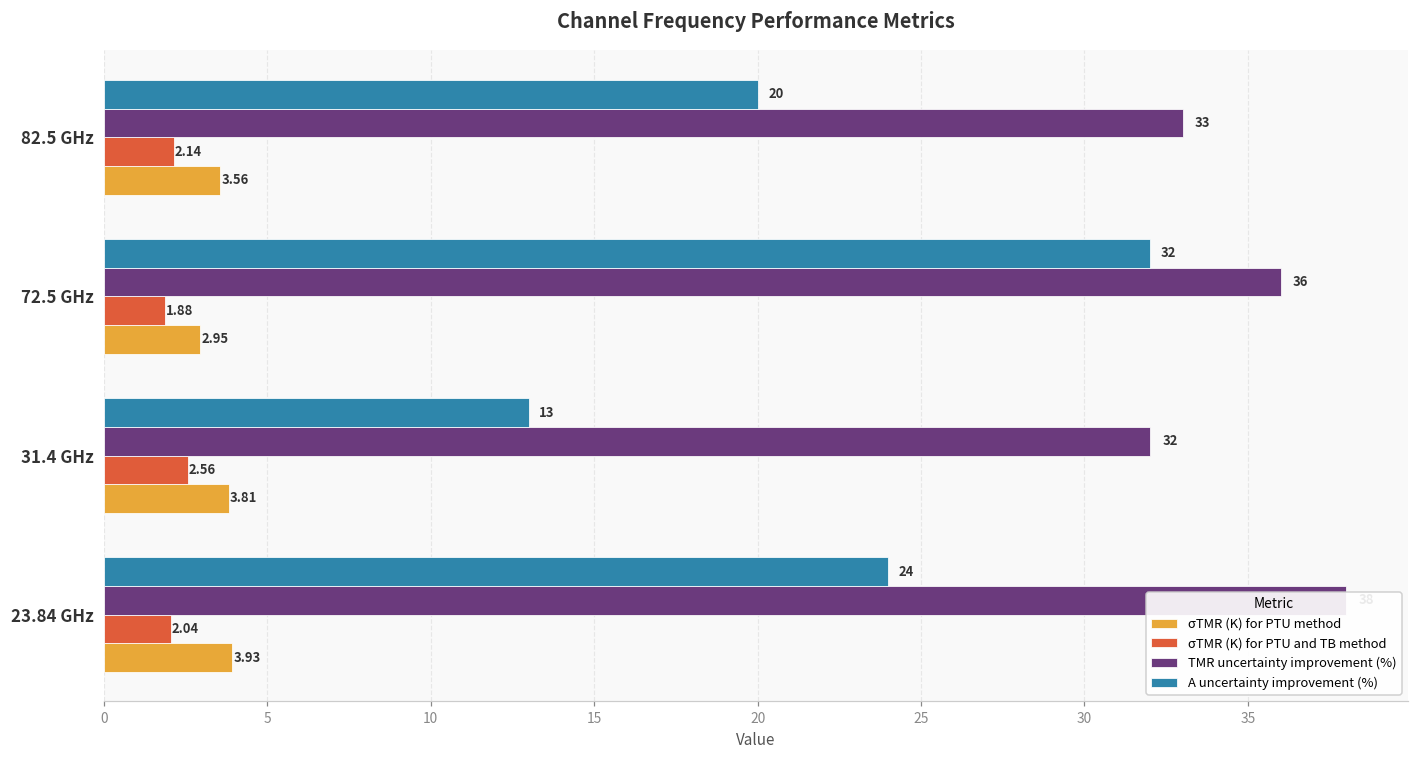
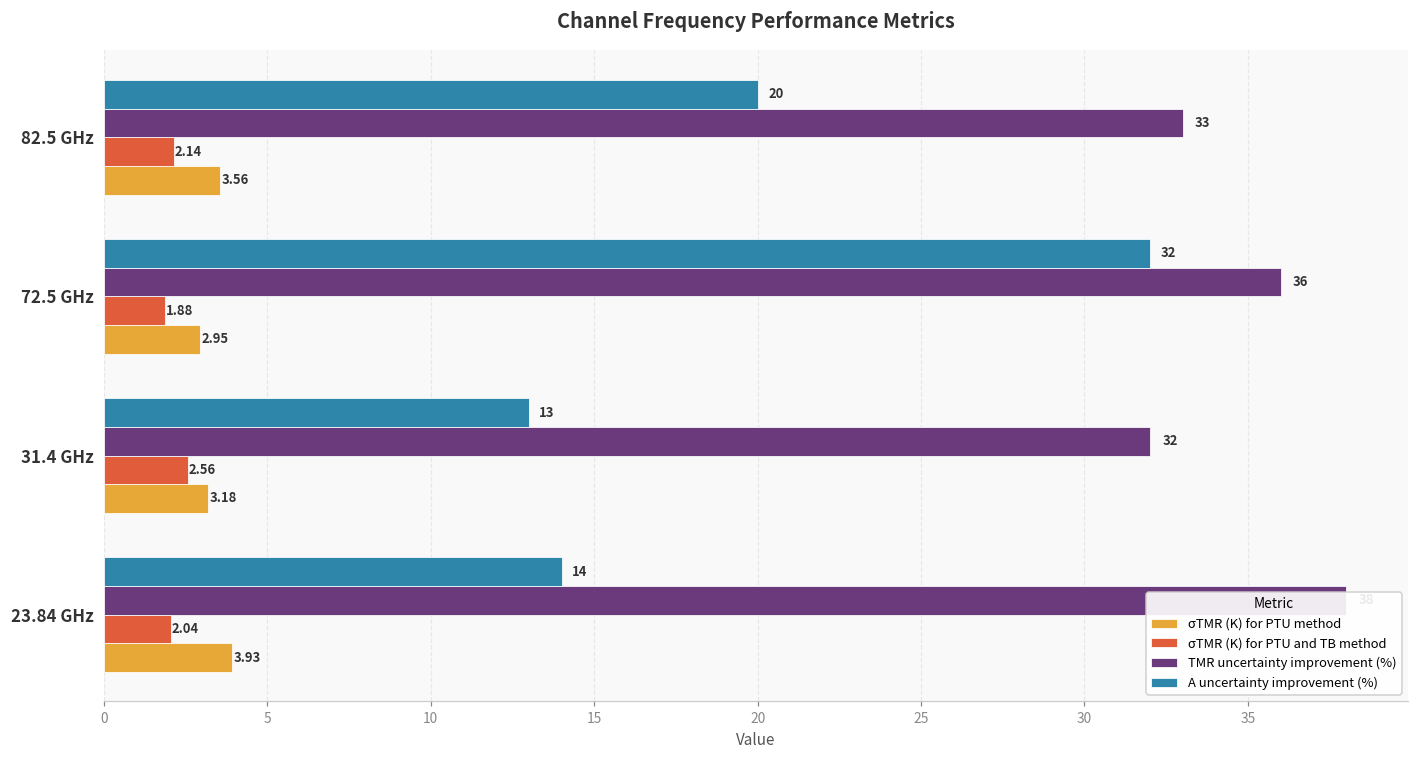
  {
    "σTMR (K) for PTU method": {
      "82.5 GHz": 3.56,
      "72.5 GHz": 2.95,
-     "31.4 GHz": 3.81,
+     "31.4 GHz": 3.18,
      "23.84 GHz": 3.93
    },
    "σTMR (K) for PTU and TB method": {
      "82.5 GHz": 2.14,
      "72.5 GHz": 1.88,
      "31.4 GHz": 2.56,
      "23.84 GHz": 2.04
    },
    "TMR uncertainty improvement (%)": {
      "82.5 GHz": 33,
      "72.5 GHz": 36,
      "31.4 GHz": 32
    },
    "A uncertainty improvement (%)": {
      "82.5 GHz": 20,
      "72.5 GHz": 32,
      "31.4 GHz": 13,
-     "23.84 GHz": 24
+     "23.84 GHz": 14
    }
  }
